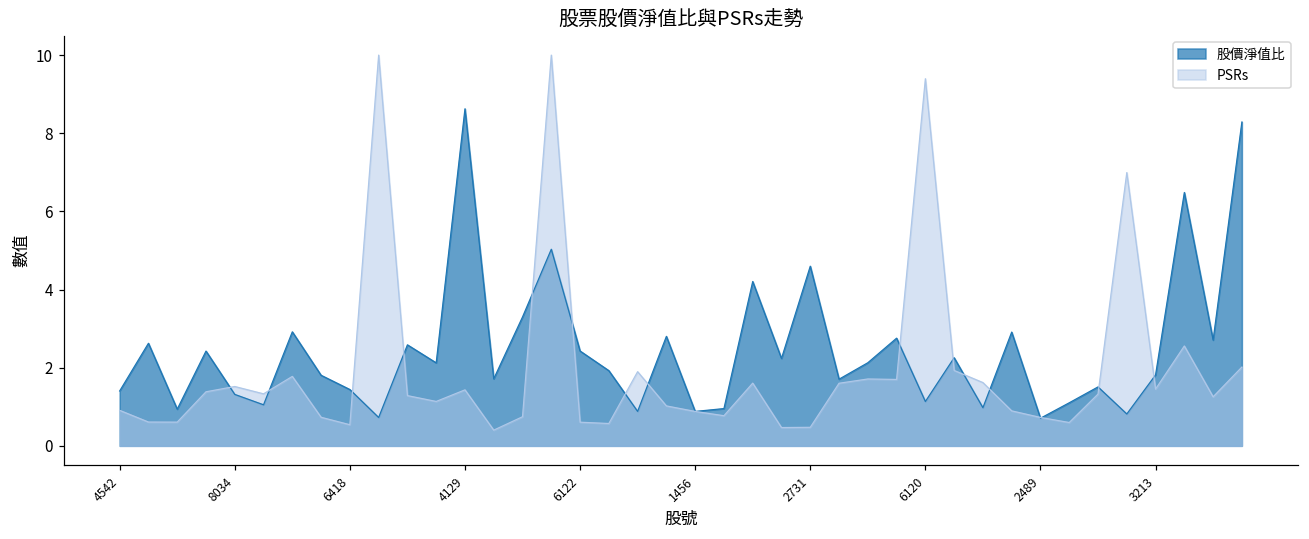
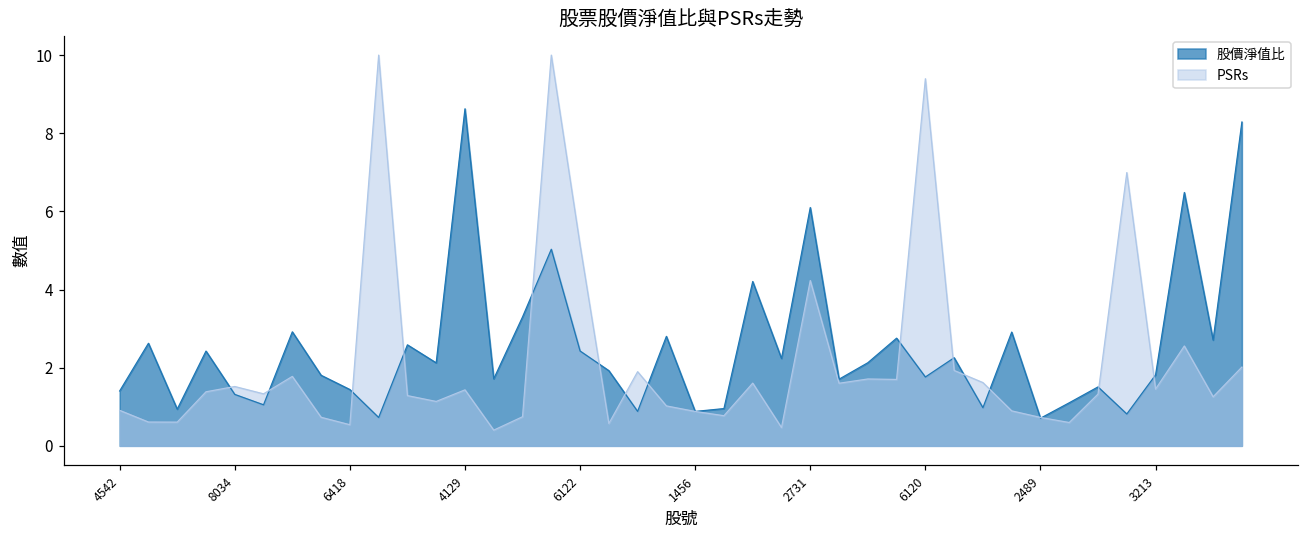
  {
    "股價淨值比": {
      "4542": 1.4,
      "8034": 1.3,
      "6418": 1.4,
      "4129": 8.6,
      "6122": 2.4,
-     "2731": 4.6,
-     "6120": 1.1,
+     "2731": 6.1,
+     "6120": 1.8,
      "3213": 1.8
    },
    "PSRs": {
      "4542": 0.9,
      "8034": 1.5,
      "6418": 0.5,
      "4129": 1.4,
-     "6122": 0.6,
-     "2731": 0.5,
+     "6122": 5.1,
+     "2731": 4.2,
      "6120": 9.4,
      "3213": 1.5
    }
  }
